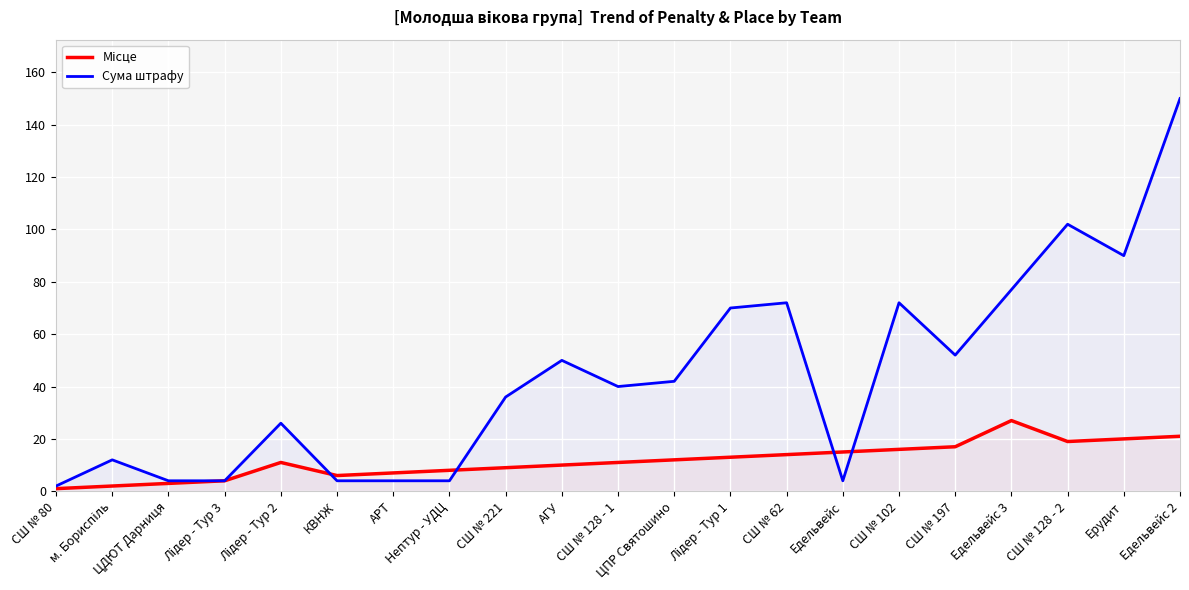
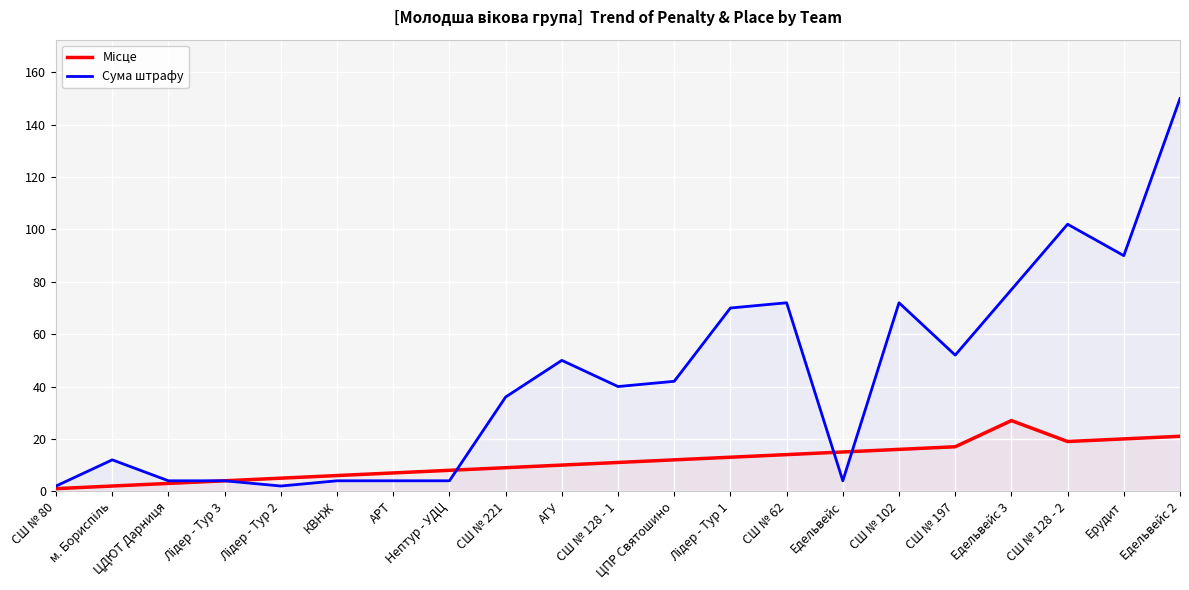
  {
    "Місце": {
      "СШ № 80": 1,
      "м. Бориспіль": 2,
      "ЦДЮТ Дарниця": 3,
-     "Лідер - Тур 2": 11,
+     "Лідер - Тур 2": 5,
      "КВНЖ": 6,
      "АРТ": 7,
      "Нептур - УДЦ": 8,
      "СШ № 221": 9,
      "АГУ": 10,
      "СШ № 128 - 1": 11,
      "ЦПР Святошино": 12,
      "Лідер - Тур 1": 13,
      "СШ № 62": 14,
      "Едельвейс": 15,
      "СШ № 102": 16,
      "СШ № 197": 17,
      "Едельвейс 3": 27,
      "СШ № 128 - 2": 19,
      "Ерудит": 20,
      "Едельвейс 2": 21
    },
    "Сума штрафу": {
      "СШ № 80": 2,
      "м. Бориспіль": 12,
      "ЦДЮТ Дарниця": 4,
-     "Лідер - Тур 2": 26,
+     "Лідер - Тур 2": 2,
      "КВНЖ": 4,
      "АРТ": 4,
      "Нептур - УДЦ": 4,
      "СШ № 221": 36,
      "АГУ": 50,
      "СШ № 128 - 1": 40,
      "ЦПР Святошино": 42,
      "Лідер - Тур 1": 70,
      "СШ № 62": 72,
      "Едельвейс": 4,
      "СШ № 102": 72,
      "СШ № 197": 52,
      "Едельвейс 3": 77,
      "СШ № 128 - 2": 102,
      "Ерудит": 90,
      "Едельвейс 2": 150
    }
  }
